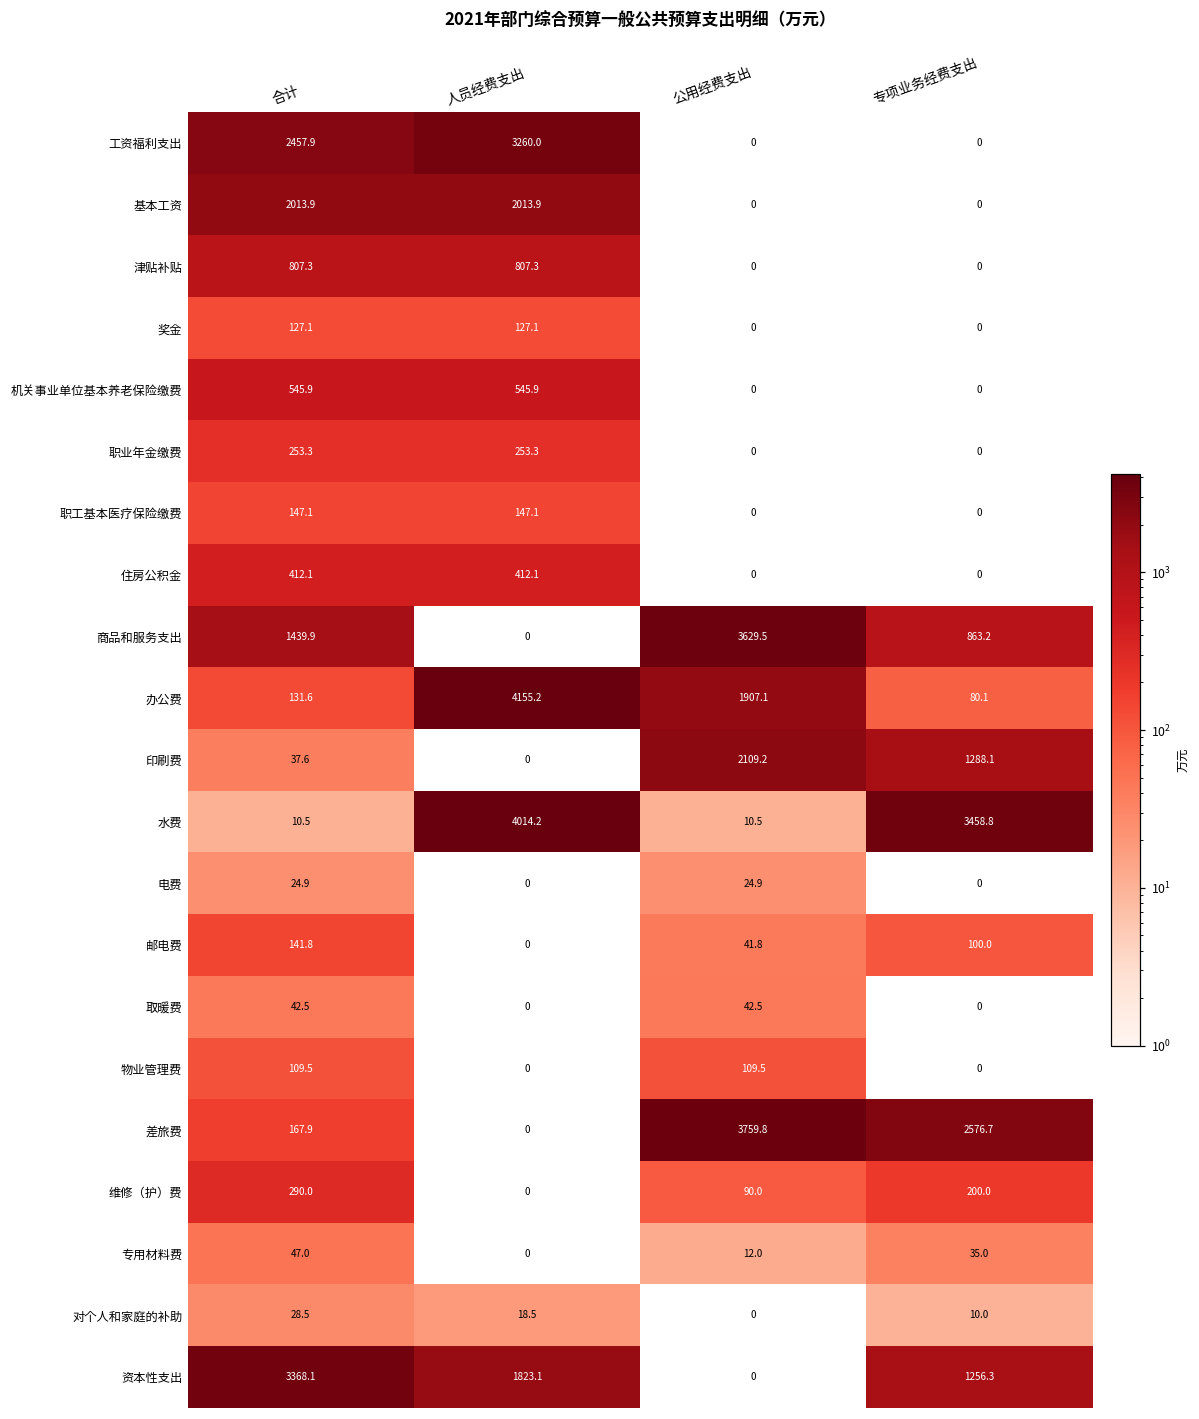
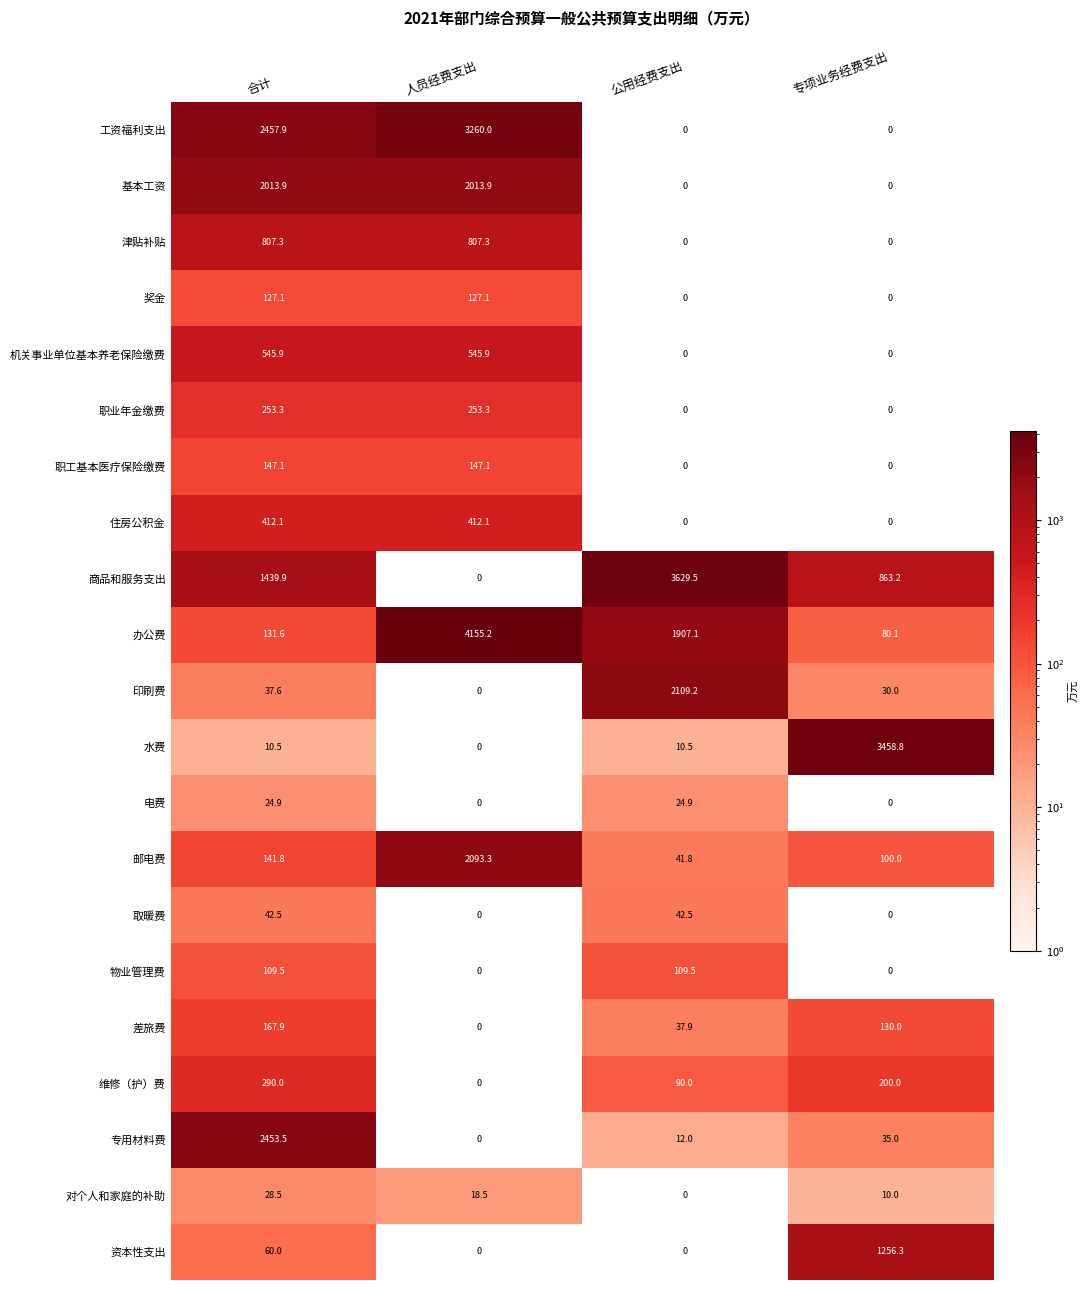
  {
    "工资福利支出": {
      "合计": 2457.9,
      "人员经费支出": 3260.0,
      "公用经费支出": 0,
      "专项业务经费支出": 0
    },
    "基本工资": {
      "合计": 2013.9,
      "人员经费支出": 2013.9,
      "公用经费支出": 0,
      "专项业务经费支出": 0
    },
    "津贴补贴": {
      "合计": 807.3,
      "人员经费支出": 807.3,
      "公用经费支出": 0,
      "专项业务经费支出": 0
    },
    "奖金": {
      "合计": 127.1,
      "人员经费支出": 127.1,
      "公用经费支出": 0,
      "专项业务经费支出": 0
    },
    "机关事业单位基本养老保险缴费": {
      "合计": 545.9,
      "人员经费支出": 545.9,
      "公用经费支出": 0,
      "专项业务经费支出": 0
    },
    "职业年金缴费": {
      "合计": 253.3,
      "人员经费支出": 253.3,
      "公用经费支出": 0,
      "专项业务经费支出": 0
    },
    "职工基本医疗保险缴费": {
      "合计": 147.1,
      "人员经费支出": 147.1,
      "公用经费支出": 0,
      "专项业务经费支出": 0
    },
    "住房公积金": {
      "合计": 412.1,
      "人员经费支出": 412.1,
      "公用经费支出": 0,
      "专项业务经费支出": 0
    },
    "商品和服务支出": {
      "合计": 1439.9,
      "人员经费支出": 0,
      "公用经费支出": 3629.5,
      "专项业务经费支出": 863.2
    },
    "办公费": {
      "合计": 131.6,
      "人员经费支出": 4155.2,
      "公用经费支出": 1907.1,
      "专项业务经费支出": 80.1
    },
    "印刷费": {
      "合计": 37.6,
      "人员经费支出": 0,
      "公用经费支出": 2109.2,
-     "专项业务经费支出": 1288.1
+     "专项业务经费支出": 30.0
    },
    "水费": {
      "合计": 10.5,
-     "人员经费支出": 4014.2,
+     "人员经费支出": 0,
      "公用经费支出": 10.5,
      "专项业务经费支出": 3458.8
    },
    "电费": {
      "合计": 24.9,
      "人员经费支出": 0,
      "公用经费支出": 24.9,
      "专项业务经费支出": 0
    },
    "邮电费": {
      "合计": 141.8,
-     "人员经费支出": 0,
+     "人员经费支出": 2093.3,
      "公用经费支出": 41.8,
      "专项业务经费支出": 100.0
    },
    "取暖费": {
      "合计": 42.5,
      "人员经费支出": 0,
      "公用经费支出": 42.5,
      "专项业务经费支出": 0
    },
    "物业管理费": {
      "合计": 109.5,
      "人员经费支出": 0,
      "公用经费支出": 109.5,
      "专项业务经费支出": 0
    },
    "差旅费": {
      "合计": 167.9,
      "人员经费支出": 0,
-     "公用经费支出": 3759.8,
-     "专项业务经费支出": 2576.7
+     "公用经费支出": 37.9,
+     "专项业务经费支出": 130.0
    },
    "维修（护）费": {
      "合计": 290.0,
      "人员经费支出": 0,
      "公用经费支出": 90.0,
      "专项业务经费支出": 200.0
    },
    "专用材料费": {
-     "合计": 47.0,
+     "合计": 2453.5,
      "人员经费支出": 0,
      "公用经费支出": 12.0,
      "专项业务经费支出": 35.0
    },
    "对个人和家庭的补助": {
      "合计": 28.5,
      "人员经费支出": 18.5,
      "公用经费支出": 0,
      "专项业务经费支出": 10.0
    },
    "资本性支出": {
-     "合计": 3368.1,
-     "人员经费支出": 1823.1,
+     "合计": 60.0,
+     "人员经费支出": 0,
      "公用经费支出": 0,
      "专项业务经费支出": 1256.3
    }
  }
